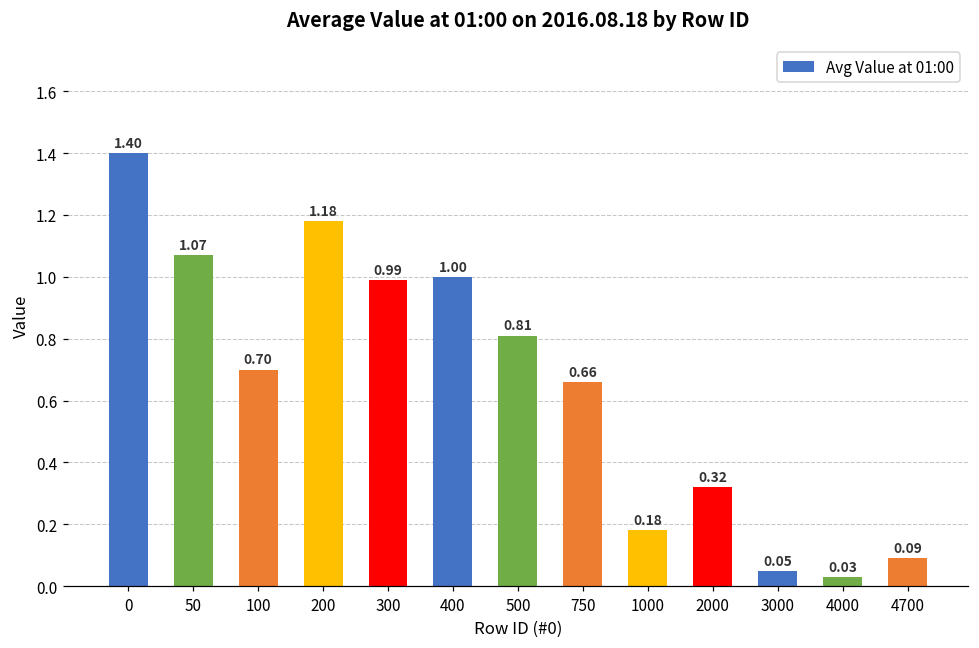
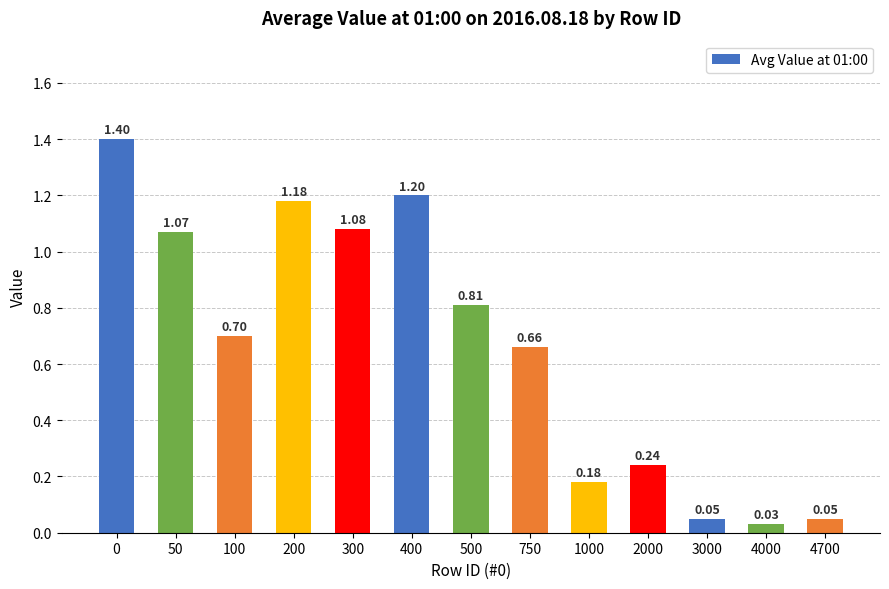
  {
    "0": 1.40,
    "50": 1.07,
    "100": 0.70,
    "200": 1.18,
-   "300": 0.99,
-   "400": 1.00,
+   "300": 1.08,
+   "400": 1.20,
    "500": 0.81,
    "750": 0.66,
    "1000": 0.18,
-   "2000": 0.32,
+   "2000": 0.24,
    "3000": 0.05,
    "4000": 0.03,
-   "4700": 0.09
+   "4700": 0.05
  }
